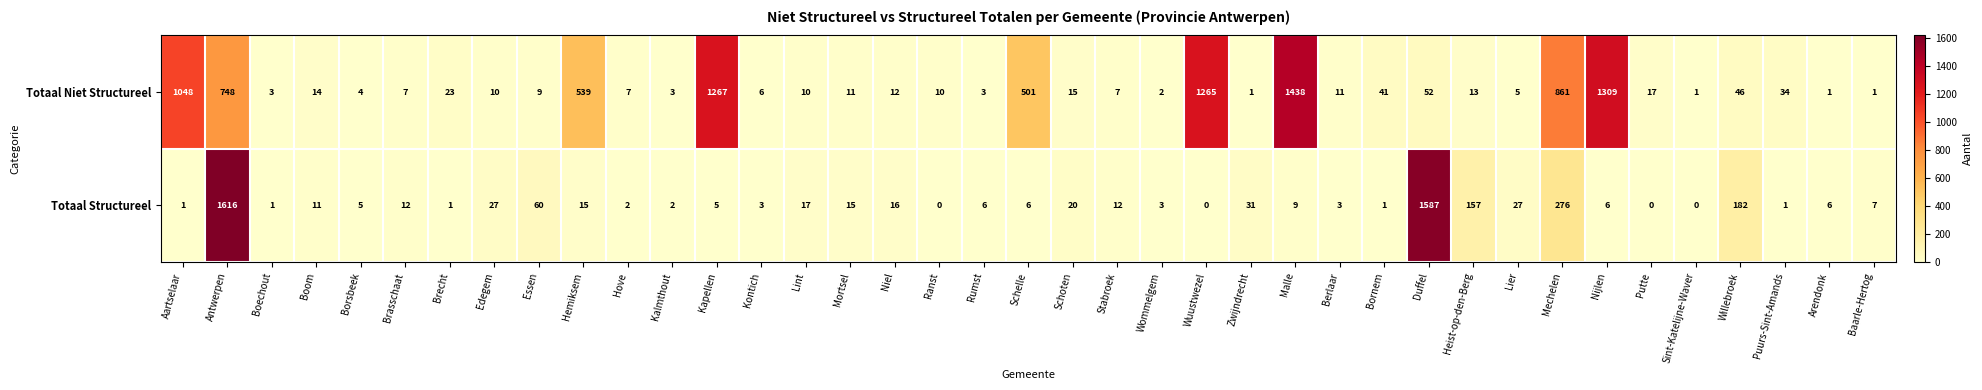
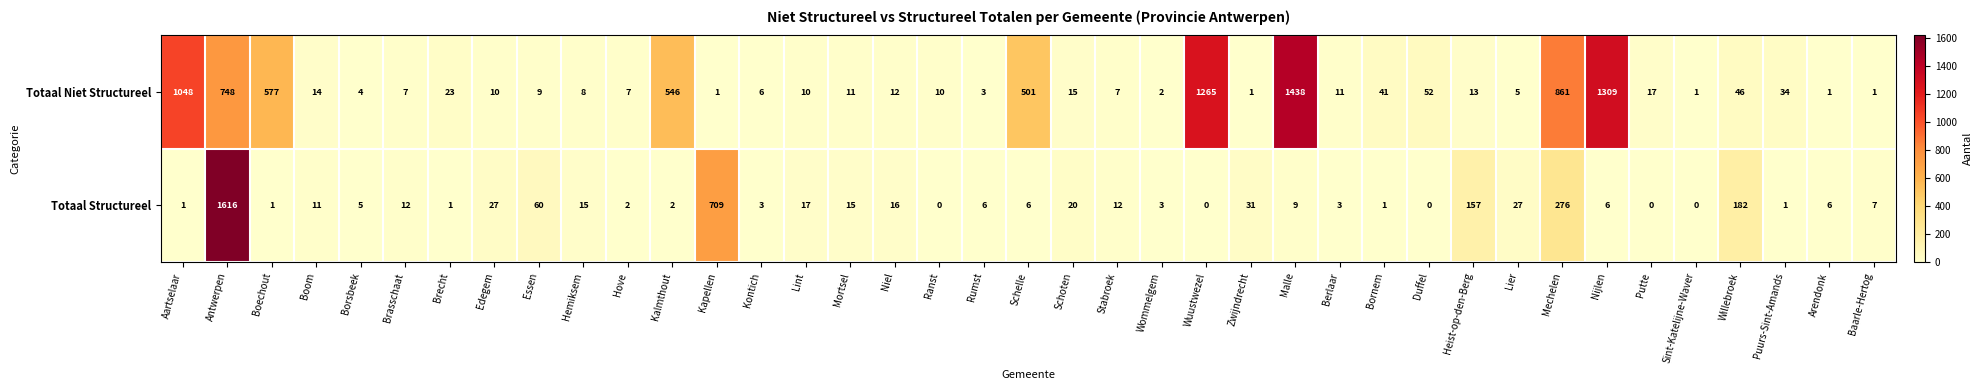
  {
    "Totaal Niet Structureel": {
      "Aartselaar": 1048,
      "Antwerpen": 748,
-     "Boechout": 3,
+     "Boechout": 577,
      "Boom": 14,
      "Borsbeek": 4,
      "Brasschaat": 7,
      "Brecht": 23,
      "Edegem": 10,
      "Essen": 9,
-     "Hemiksem": 539,
+     "Hemiksem": 8,
      "Hove": 7,
-     "Kalmthout": 3,
-     "Kapellen": 1267,
+     "Kalmthout": 546,
+     "Kapellen": 1,
      "Kontich": 6,
      "Lint": 10,
      "Mortsel": 11,
      "Niel": 12,
      "Ranst": 10,
      "Rumst": 3,
      "Schelle": 501,
      "Schoten": 15,
      "Stabroek": 7,
      "Wommelgem": 2,
      "Wuustwezel": 1265,
      "Zwijndrecht": 1,
      "Malle": 1438,
      "Berlaar": 11,
      "Bornem": 41,
      "Duffel": 52,
      "Heist-op-den-Berg": 13,
      "Lier": 5,
      "Mechelen": 861,
      "Nijlen": 1309,
      "Putte": 17,
      "Sint-Katelijne-Waver": 1,
      "Willebroek": 46,
      "Puurs-Sint-Amands": 34,
      "Arendonk": 1,
      "Baarle-Hertog": 1
    },
    "Totaal Structureel": {
      "Aartselaar": 1,
      "Antwerpen": 1616,
      "Boechout": 1,
      "Boom": 11,
      "Borsbeek": 5,
      "Brasschaat": 12,
      "Brecht": 1,
      "Edegem": 27,
      "Essen": 60,
      "Hemiksem": 15,
      "Hove": 2,
      "Kalmthout": 2,
-     "Kapellen": 5,
+     "Kapellen": 709,
      "Kontich": 3,
      "Lint": 17,
      "Mortsel": 15,
      "Niel": 16,
      "Ranst": 0,
      "Rumst": 6,
      "Schelle": 6,
      "Schoten": 20,
      "Stabroek": 12,
      "Wommelgem": 3,
      "Wuustwezel": 0,
      "Zwijndrecht": 31,
      "Malle": 9,
      "Berlaar": 3,
      "Bornem": 1,
-     "Duffel": 1587,
+     "Duffel": 0,
      "Heist-op-den-Berg": 157,
      "Lier": 27,
      "Mechelen": 276,
      "Nijlen": 6,
      "Putte": 0,
      "Sint-Katelijne-Waver": 0,
      "Willebroek": 182,
      "Puurs-Sint-Amands": 1,
      "Arendonk": 6,
      "Baarle-Hertog": 7
    }
  }
